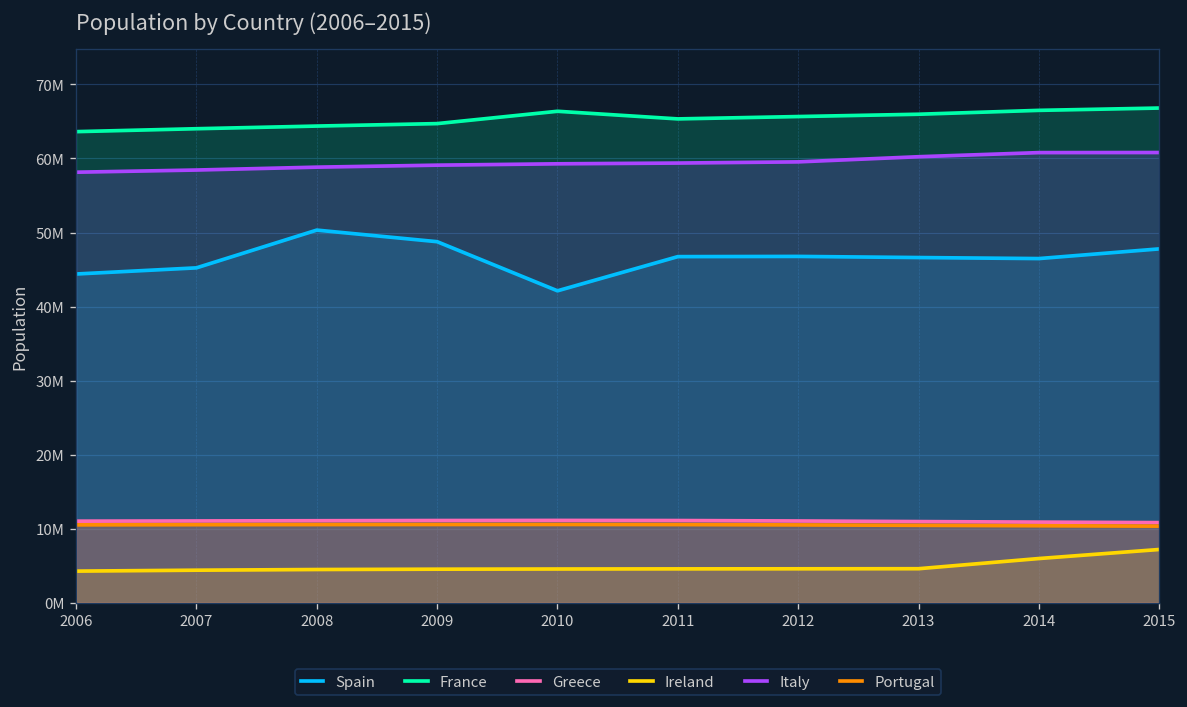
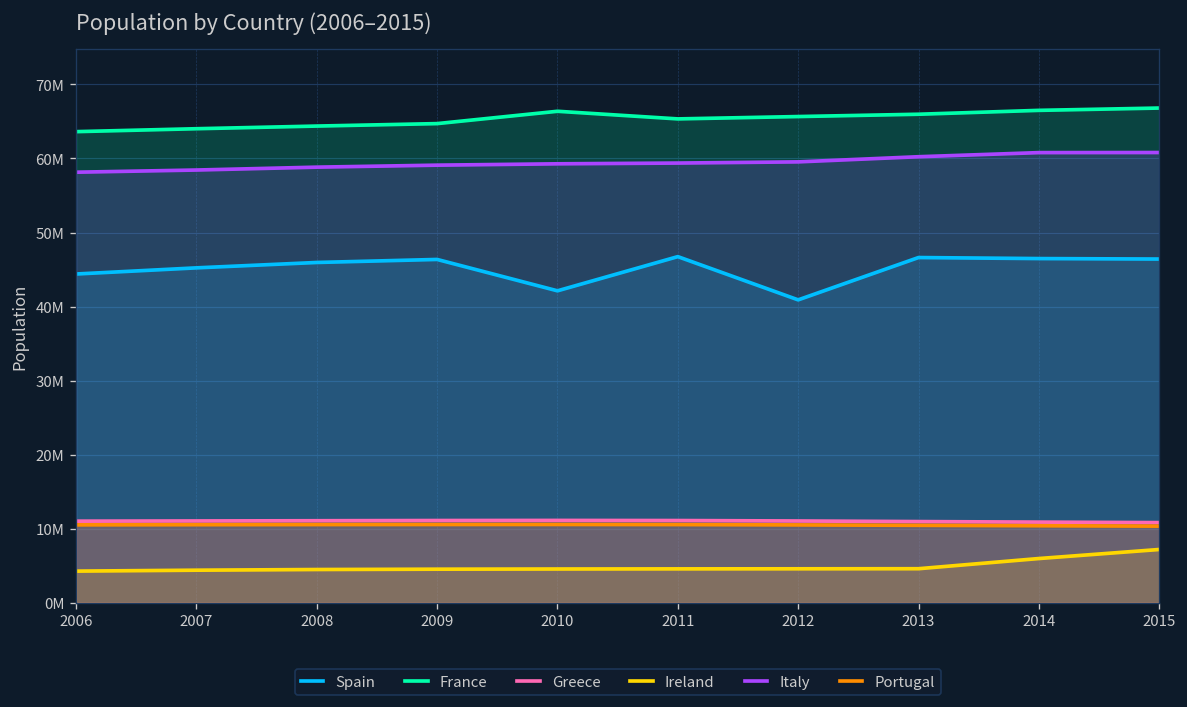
  {
    "Spain": {
      "2006": 44000000,
      "2007": 45000000,
-     "2008": 50000000,
-     "2009": 49000000,
+     "2008": 46000000,
+     "2009": 46000000,
      "2010": 42000000,
      "2011": 47000000,
-     "2012": 47000000,
+     "2012": 41000000,
      "2013": 47000000,
      "2014": 46000000,
-     "2015": 48000000
+     "2015": 46000000
    },
    "France": {
      "2006": 64000000,
      "2007": 64000000,
      "2008": 64000000,
      "2009": 65000000,
      "2010": 66000000,
      "2011": 65000000,
      "2012": 66000000,
      "2013": 66000000,
      "2014": 66000000,
      "2015": 67000000
    },
    "Greece": {
      "2006": 11000000,
      "2007": 11000000,
      "2008": 11000000,
      "2009": 11000000,
      "2010": 11000000,
      "2011": 11000000,
      "2012": 11000000,
      "2013": 11000000,
      "2014": 11000000,
      "2015": 11000000
    },
    "Ireland": {
      "2006": 4000000,
      "2007": 4000000,
      "2008": 4000000,
      "2009": 5000000,
      "2010": 5000000,
      "2011": 5000000,
      "2012": 5000000,
      "2013": 5000000,
      "2014": 6000000,
      "2015": 7000000
    },
    "Italy": {
      "2006": 58000000,
      "2007": 58000000,
      "2008": 59000000,
      "2009": 59000000,
      "2010": 59000000,
      "2011": 59000000,
      "2012": 60000000,
      "2013": 60000000,
      "2014": 61000000,
      "2015": 61000000
    },
    "Portugal": {
      "2006": 11000000,
      "2007": 11000000,
      "2008": 11000000,
      "2009": 11000000,
      "2010": 11000000,
      "2011": 11000000,
      "2012": 11000000,
      "2013": 10000000,
      "2014": 10000000,
      "2015": 10000000
    }
  }
